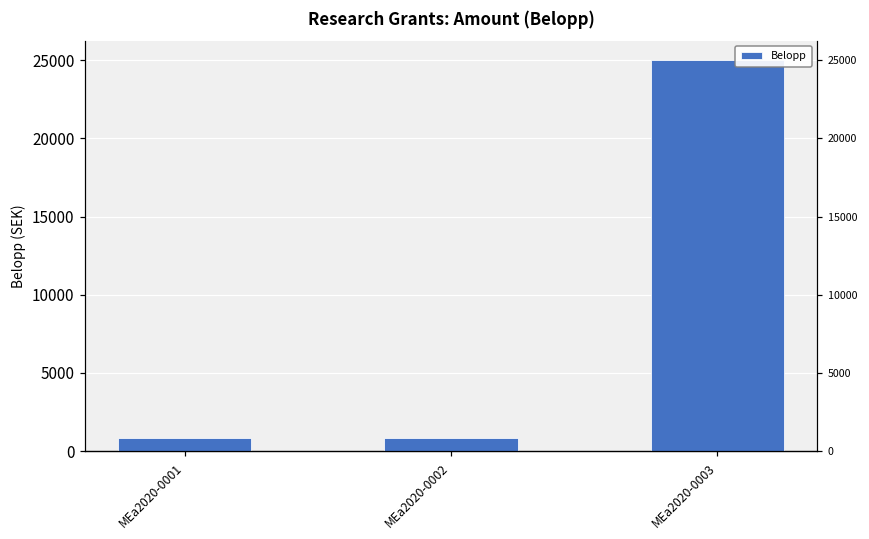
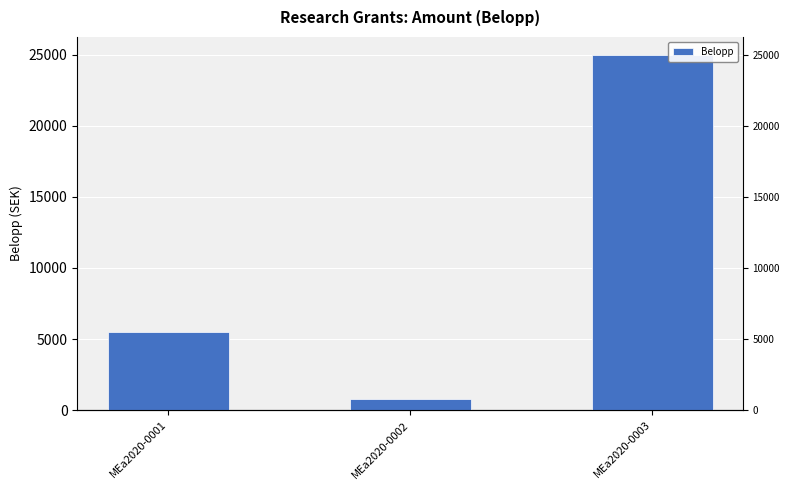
  {
-   "MEa2020-0001": 800,
+   "MEa2020-0001": 5500,
    "MEa2020-0002": 800,
    "MEa2020-0003": 25000
  }
